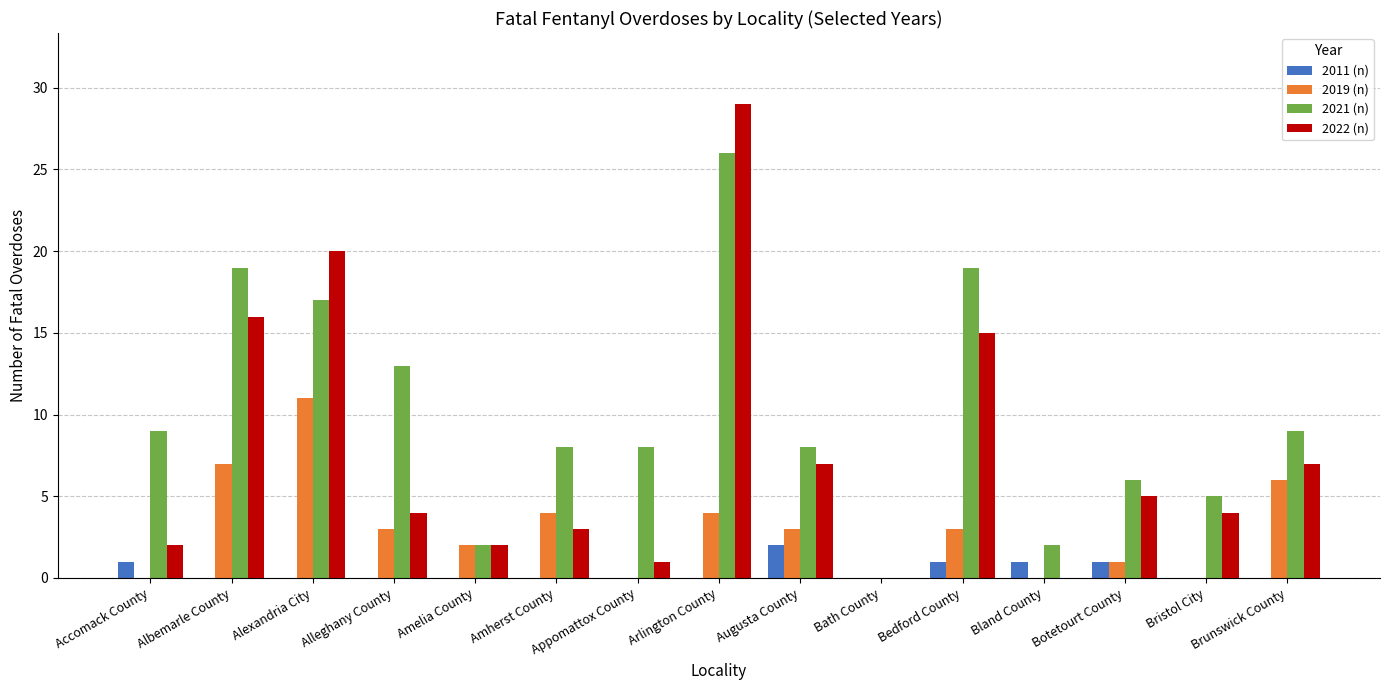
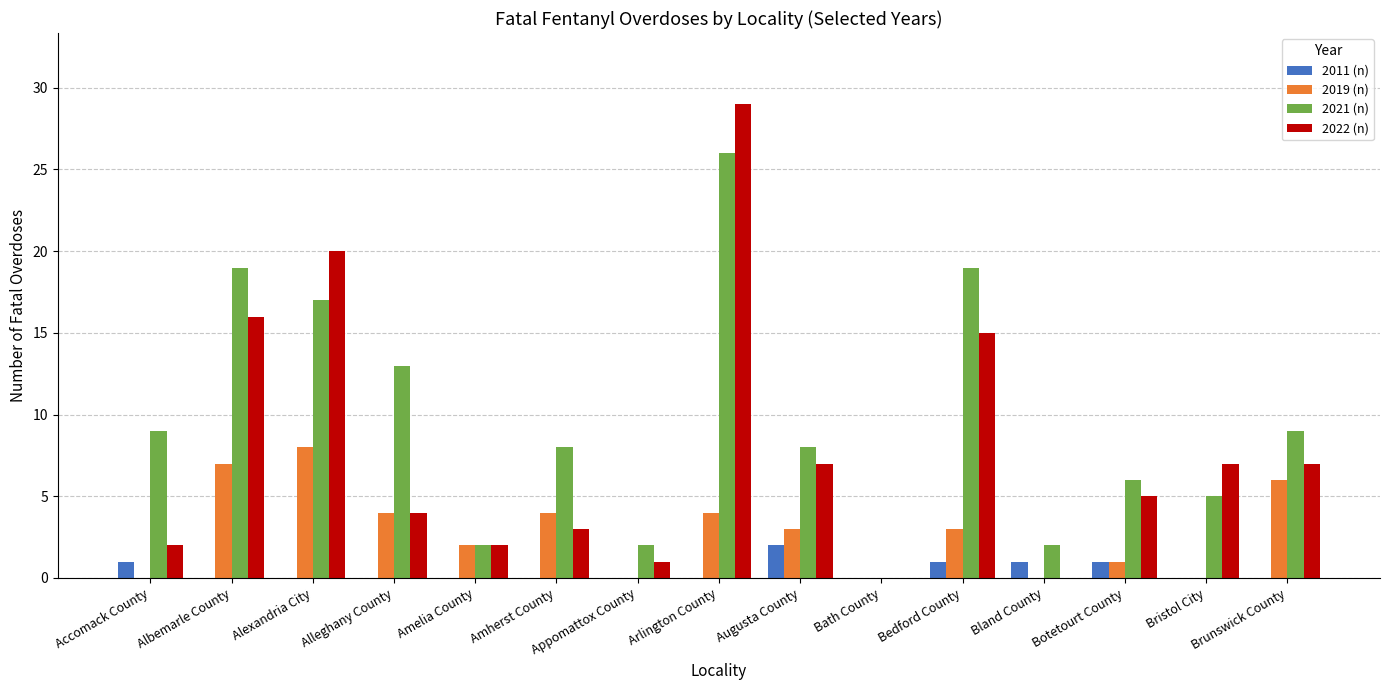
  {
    "2011 (n)": {
      "Accomack County": 1,
      "Albemarle County": 0,
      "Alexandria City": 0,
      "Alleghany County": 0,
      "Amelia County": 0,
      "Amherst County": 0,
      "Appomattox County": 0,
      "Arlington County": 0,
      "Augusta County": 2,
      "Bath County": 0,
      "Bedford County": 1,
      "Bland County": 1,
      "Botetourt County": 1,
      "Bristol City": 0,
      "Brunswick County": 0
    },
    "2019 (n)": {
      "Accomack County": 0,
      "Albemarle County": 7,
-     "Alexandria City": 11,
-     "Alleghany County": 3,
+     "Alexandria City": 8,
+     "Alleghany County": 4,
      "Amelia County": 2,
      "Amherst County": 4,
      "Appomattox County": 0,
      "Arlington County": 4,
      "Augusta County": 3,
      "Bath County": 0,
      "Bedford County": 3,
      "Bland County": 0,
      "Botetourt County": 1,
      "Bristol City": 0,
      "Brunswick County": 6
    },
    "2021 (n)": {
      "Accomack County": 9,
      "Albemarle County": 19,
      "Alexandria City": 17,
      "Alleghany County": 13,
      "Amelia County": 2,
      "Amherst County": 8,
-     "Appomattox County": 8,
+     "Appomattox County": 2,
      "Arlington County": 26,
      "Augusta County": 8,
      "Bath County": 0,
      "Bedford County": 19,
      "Bland County": 2,
      "Botetourt County": 6,
      "Bristol City": 5,
      "Brunswick County": 9
    },
    "2022 (n)": {
      "Accomack County": 2,
      "Albemarle County": 16,
      "Alexandria City": 20,
      "Alleghany County": 4,
      "Amelia County": 2,
      "Amherst County": 3,
      "Appomattox County": 1,
      "Arlington County": 29,
      "Augusta County": 7,
      "Bath County": 0,
      "Bedford County": 15,
      "Bland County": 0,
      "Botetourt County": 5,
-     "Bristol City": 4,
+     "Bristol City": 7,
      "Brunswick County": 7
    }
  }
